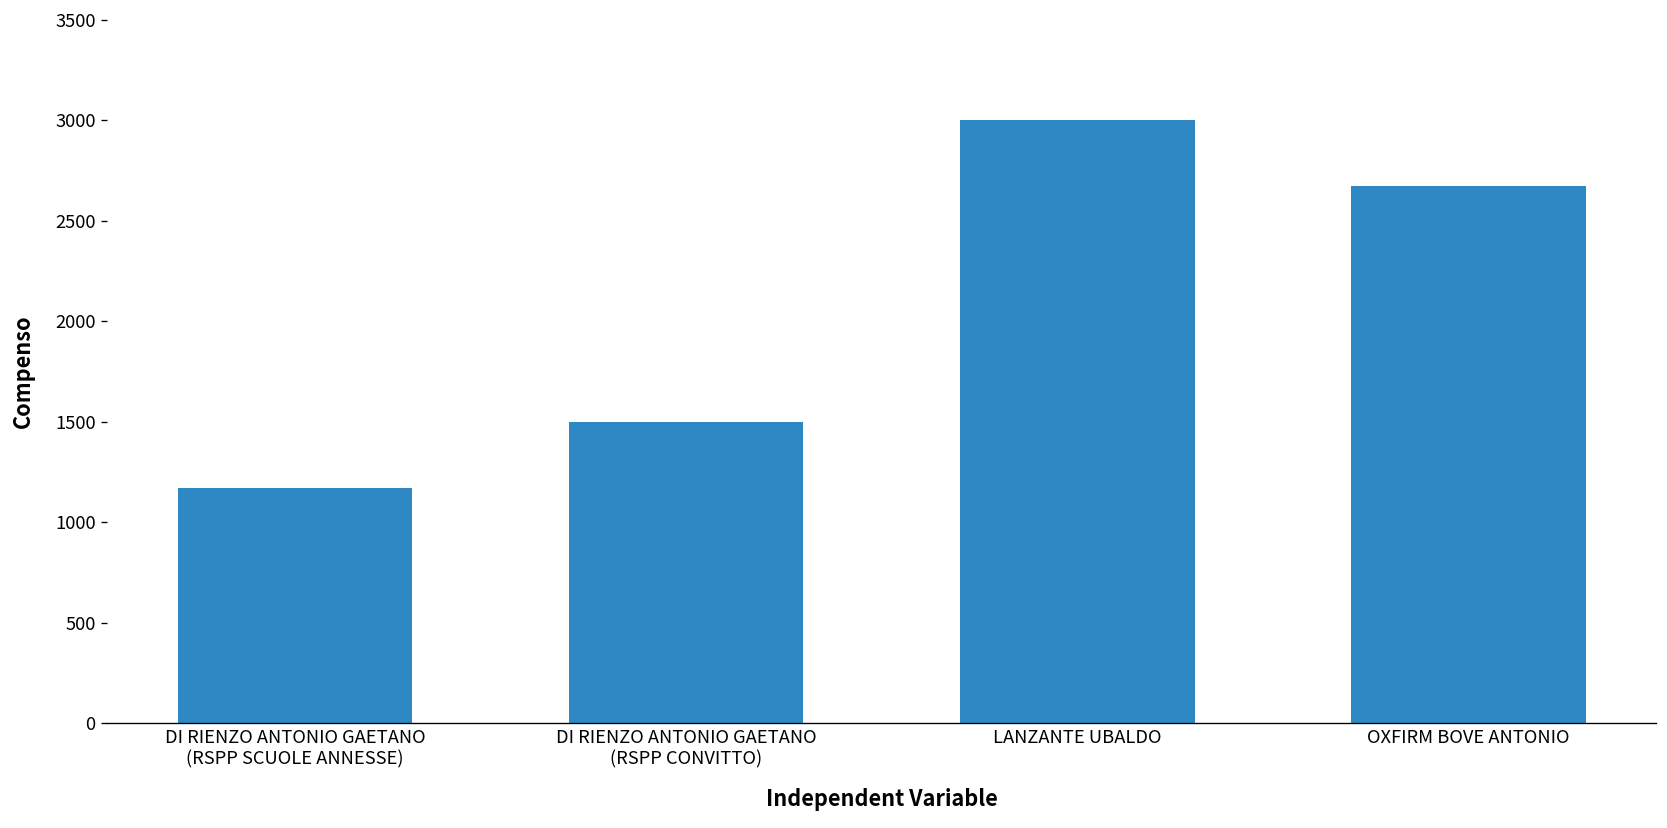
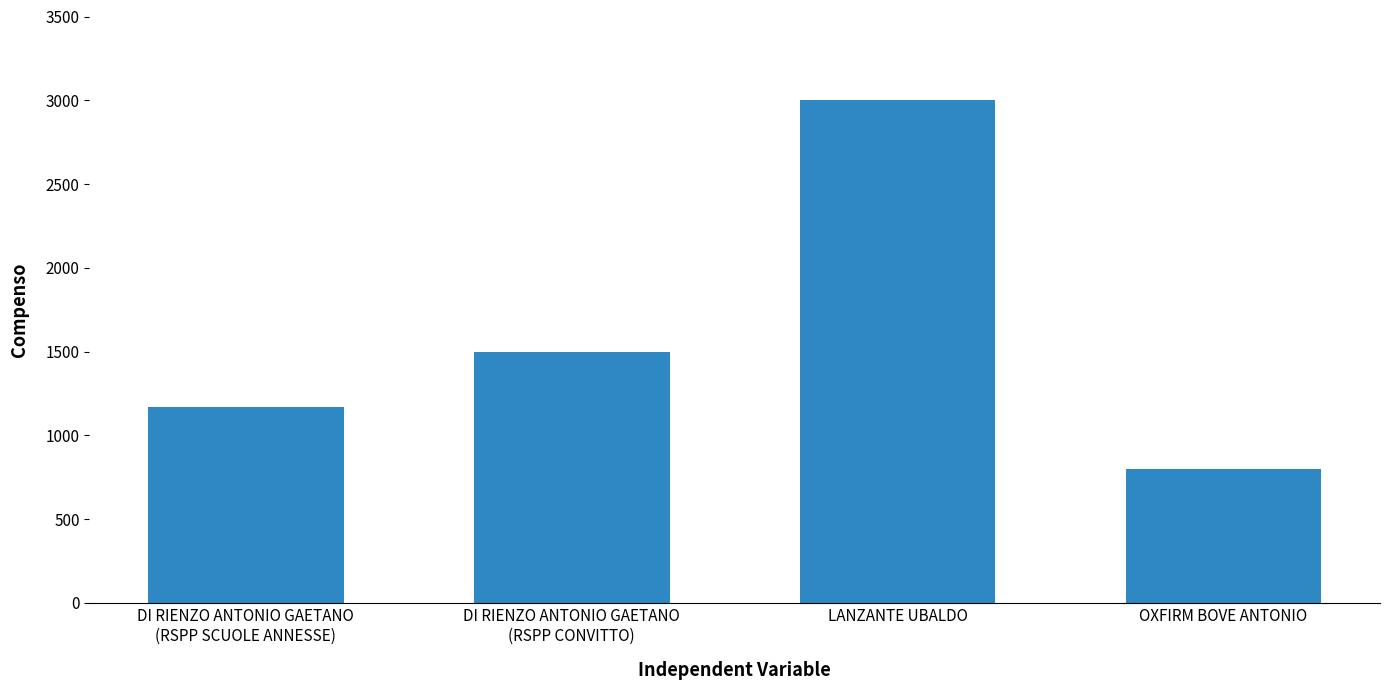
  {
    "DI RIENZO ANTONIO GAETANO (RSPP SCUOLE ANNESSE)": 1170,
    "DI RIENZO ANTONIO GAETANO (RSPP CONVITTO)": 1500,
    "LANZANTE UBALDO": 3000,
-   "OXFIRM BOVE ANTONIO": 2670
+   "OXFIRM BOVE ANTONIO": 800
  }
